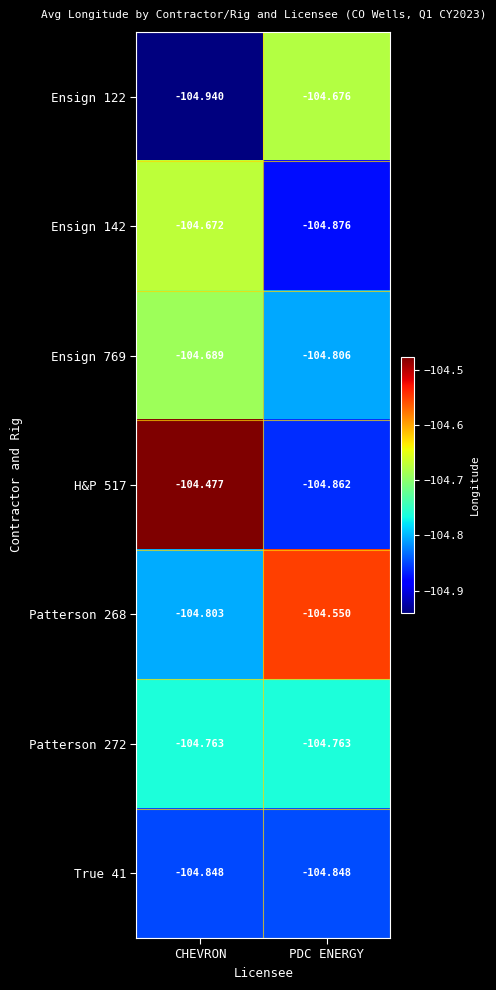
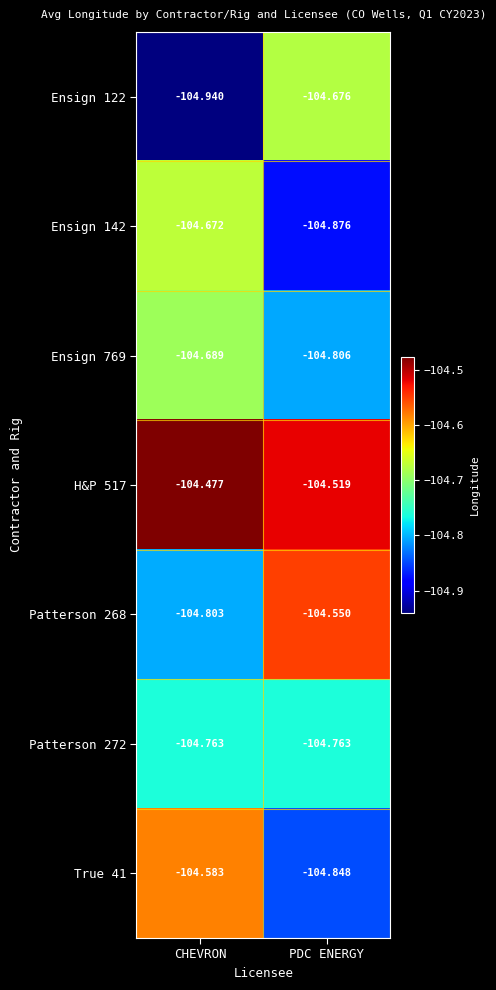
  {
    "Ensign 122": {
      "CHEVRON": -104.940,
      "PDC ENERGY": -104.676
    },
    "Ensign 142": {
      "CHEVRON": -104.672,
      "PDC ENERGY": -104.876
    },
    "Ensign 769": {
      "CHEVRON": -104.689,
      "PDC ENERGY": -104.806
    },
    "H&P 517": {
      "CHEVRON": -104.477,
-     "PDC ENERGY": -104.862
+     "PDC ENERGY": -104.519
    },
    "Patterson 268": {
      "CHEVRON": -104.803,
      "PDC ENERGY": -104.550
    },
    "Patterson 272": {
      "CHEVRON": -104.763,
      "PDC ENERGY": -104.763
    },
    "True 41": {
-     "CHEVRON": -104.848,
+     "CHEVRON": -104.583,
      "PDC ENERGY": -104.848
    }
  }
